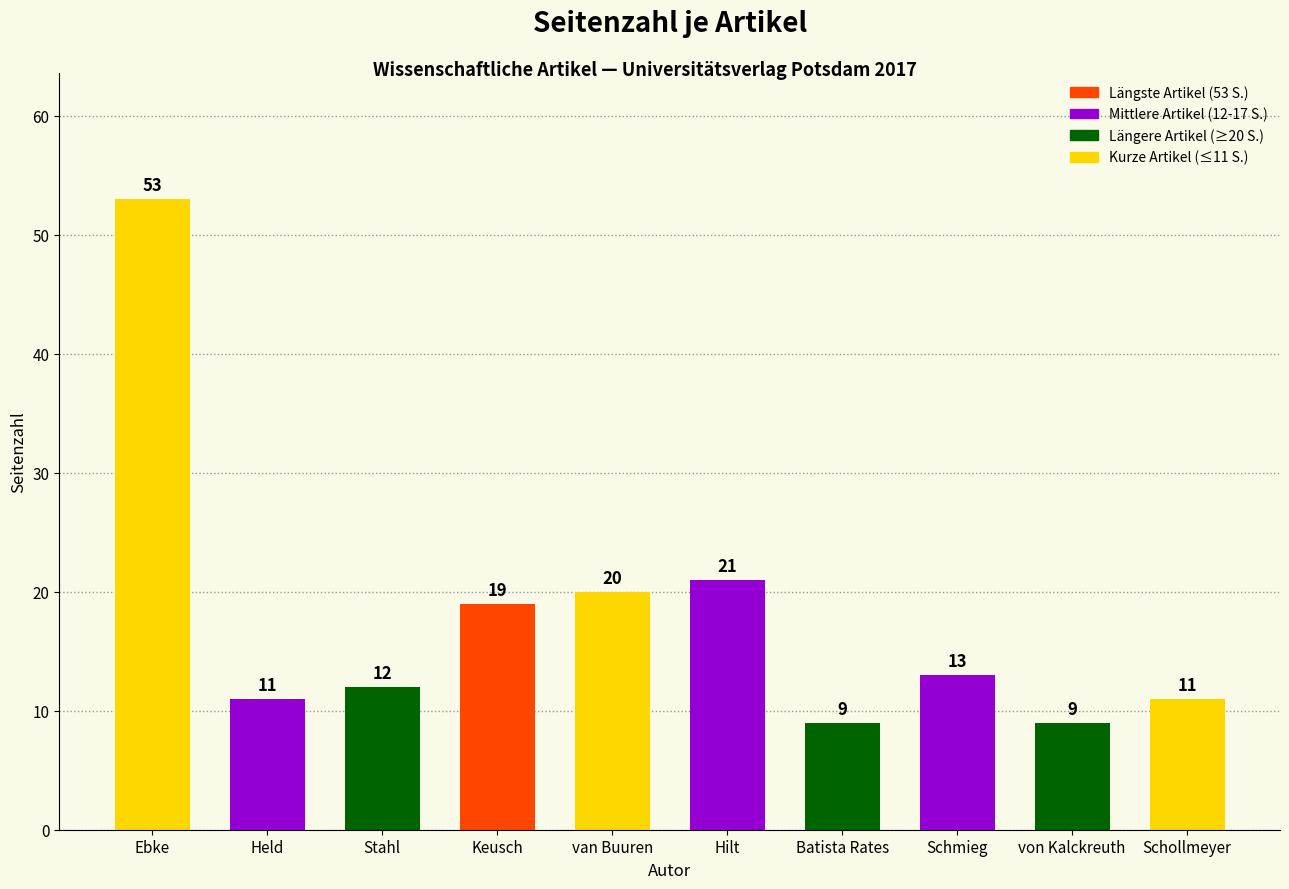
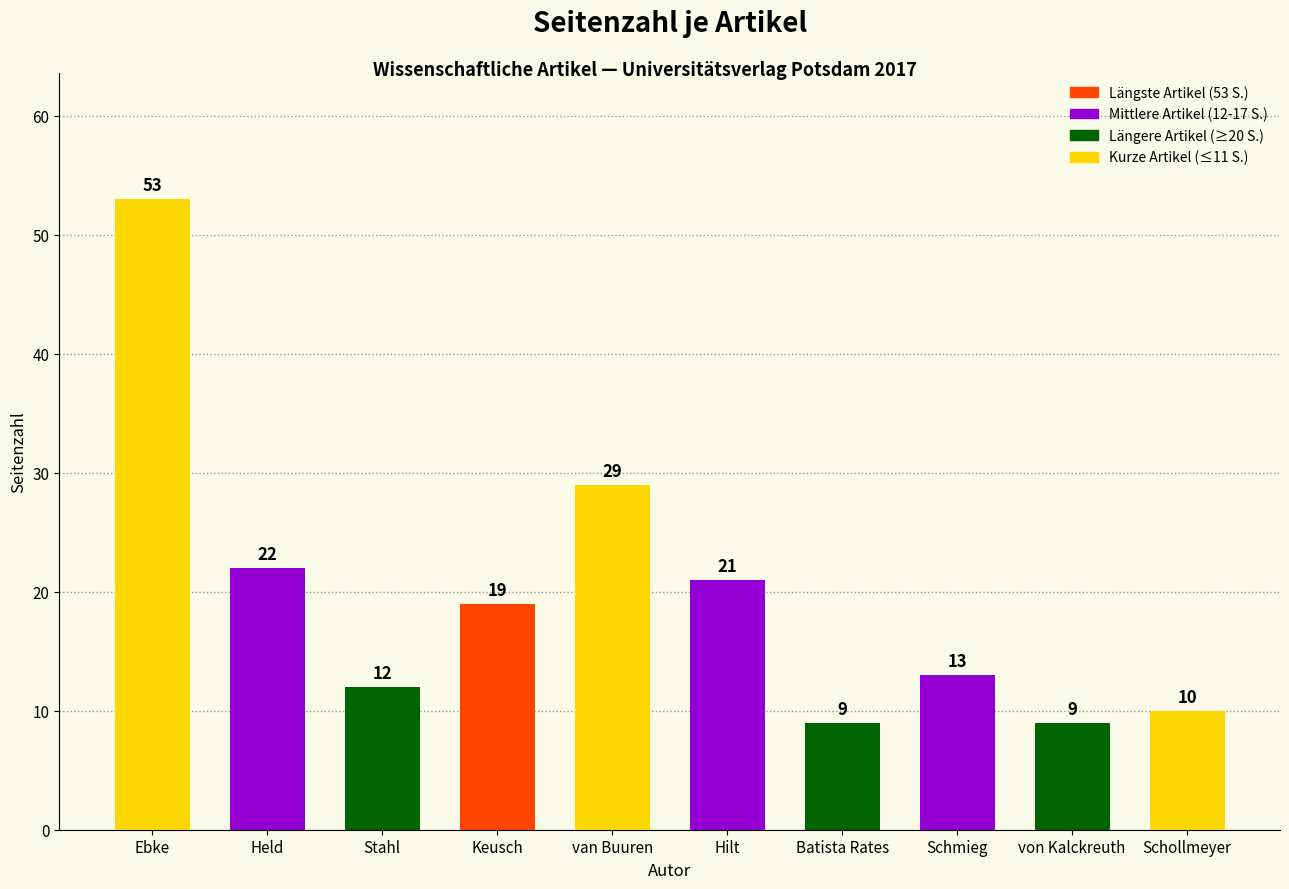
  {
    "Ebke": 53,
-   "Held": 11,
+   "Held": 22,
    "Stahl": 12,
    "Keusch": 19,
-   "van Buuren": 20,
+   "van Buuren": 29,
    "Hilt": 21,
    "Batista Rates": 9,
    "Schmieg": 13,
    "von Kalckreuth": 9,
-   "Schollmeyer": 11
+   "Schollmeyer": 10
  }
